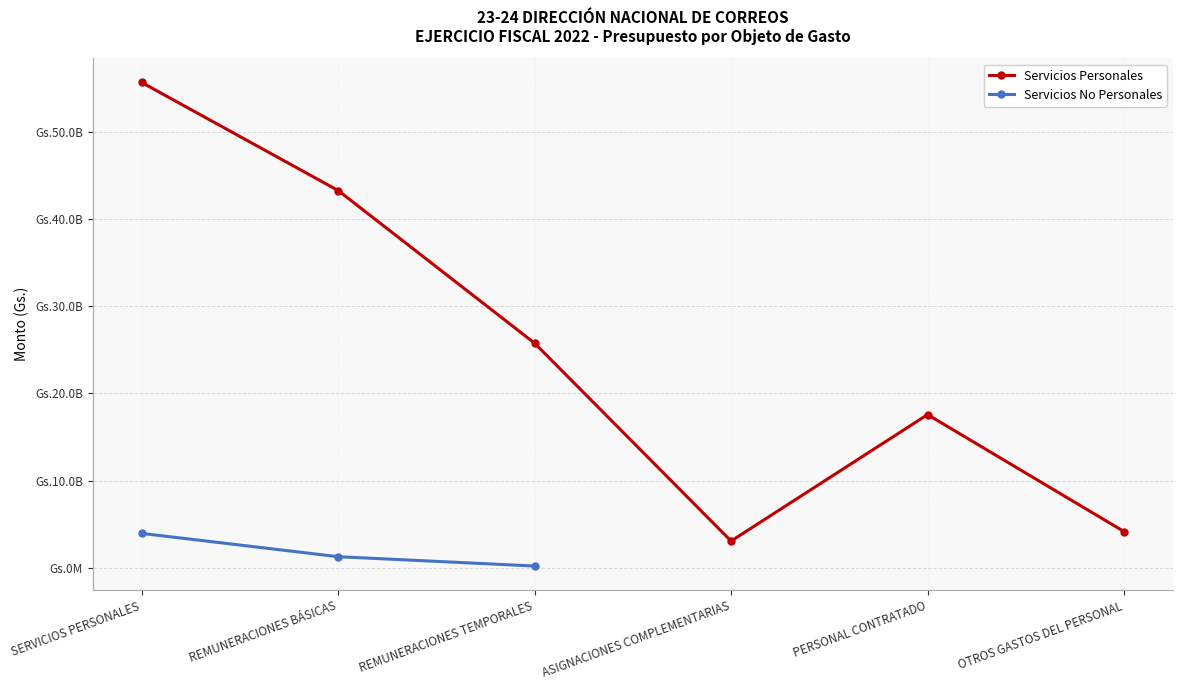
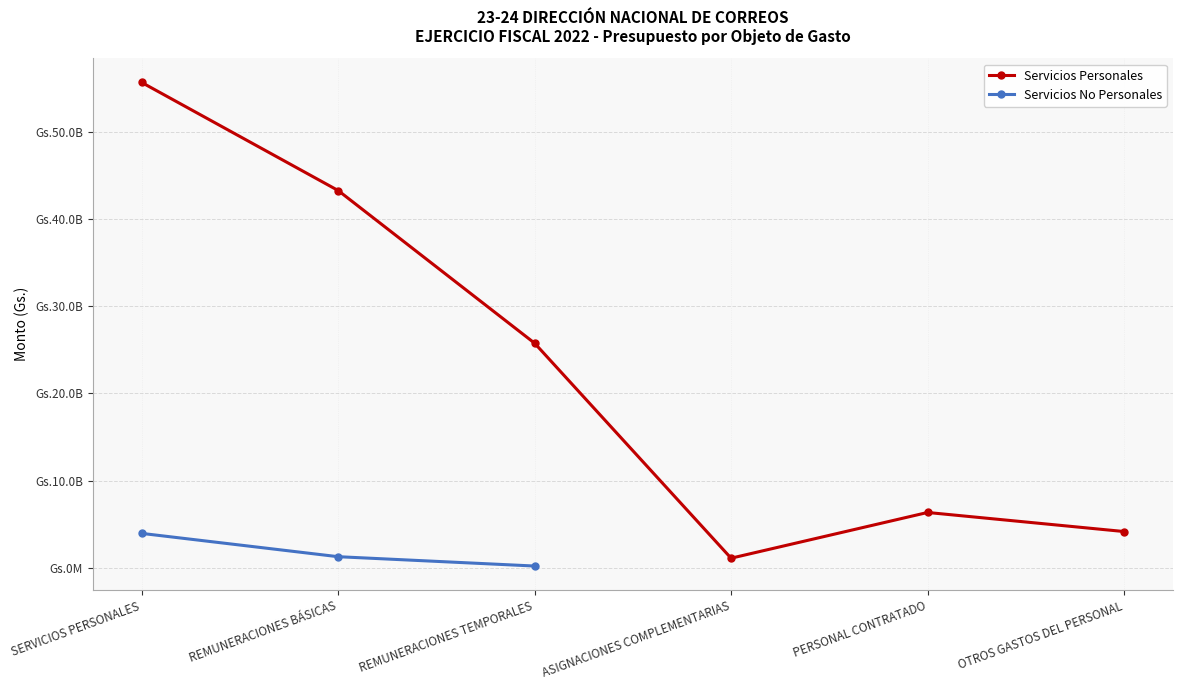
  {
    "Servicios Personales": {
      "SERVICIOS PERSONALES": "Gs.56000000000",
      "REMUNERACIONES BÁSICAS": "Gs.43000000000",
      "REMUNERACIONES TEMPORALES": "Gs.26000000000",
-     "ASIGNACIONES COMPLEMENTARIAS": "Gs.3000000000",
-     "PERSONAL CONTRATADO": "Gs.18000000000",
+     "ASIGNACIONES COMPLEMENTARIAS": "Gs.1000000000",
+     "PERSONAL CONTRATADO": "Gs.6000000000",
      "OTROS GASTOS DEL PERSONAL": "Gs.4000000000"
    },
    "Servicios No Personales": {
      "SERVICIOS PERSONALES": "Gs.4000000000",
      "REMUNERACIONES BÁSICAS": "Gs.1000000000",
      "REMUNERACIONES TEMPORALES": "Gs.0"
    }
  }
